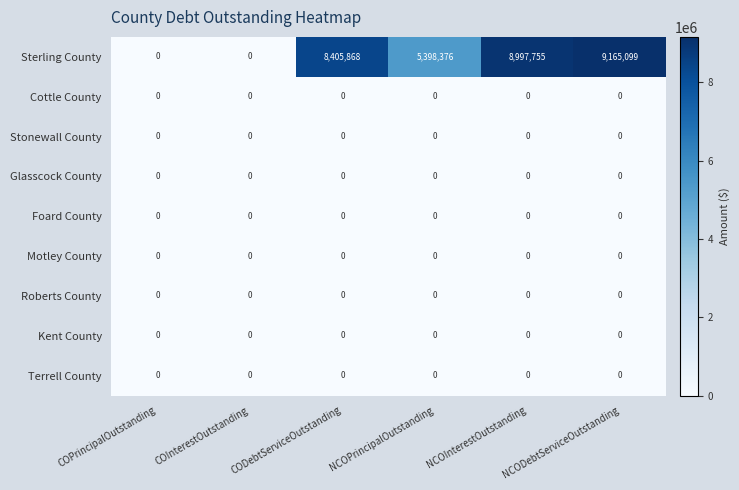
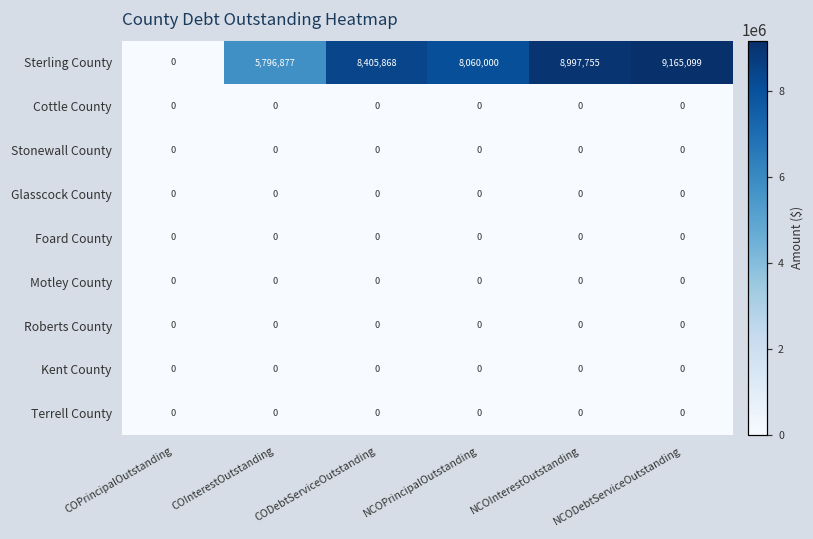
  {
    "Sterling County": {
      "COPrincipalOutstanding": "0",
-     "COInterestOutstanding": "0",
+     "COInterestOutstanding": "5,796,877",
      "CODebtServiceOutstanding": "8,405,868",
-     "NCOPrincipalOutstanding": "5,398,376",
+     "NCOPrincipalOutstanding": "8,060,000",
      "NCOInterestOutstanding": "8,997,755",
      "NCODebtServiceOutstanding": "9,165,099"
    },
    "Cottle County": {
      "COPrincipalOutstanding": "0",
      "COInterestOutstanding": "0",
      "CODebtServiceOutstanding": "0",
      "NCOPrincipalOutstanding": "0",
      "NCOInterestOutstanding": "0",
      "NCODebtServiceOutstanding": "0"
    },
    "Stonewall County": {
      "COPrincipalOutstanding": "0",
      "COInterestOutstanding": "0",
      "CODebtServiceOutstanding": "0",
      "NCOPrincipalOutstanding": "0",
      "NCOInterestOutstanding": "0",
      "NCODebtServiceOutstanding": "0"
    },
    "Glasscock County": {
      "COPrincipalOutstanding": "0",
      "COInterestOutstanding": "0",
      "CODebtServiceOutstanding": "0",
      "NCOPrincipalOutstanding": "0",
      "NCOInterestOutstanding": "0",
      "NCODebtServiceOutstanding": "0"
    },
    "Foard County": {
      "COPrincipalOutstanding": "0",
      "COInterestOutstanding": "0",
      "CODebtServiceOutstanding": "0",
      "NCOPrincipalOutstanding": "0",
      "NCOInterestOutstanding": "0",
      "NCODebtServiceOutstanding": "0"
    },
    "Motley County": {
      "COPrincipalOutstanding": "0",
      "COInterestOutstanding": "0",
      "CODebtServiceOutstanding": "0",
      "NCOPrincipalOutstanding": "0",
      "NCOInterestOutstanding": "0",
      "NCODebtServiceOutstanding": "0"
    },
    "Roberts County": {
      "COPrincipalOutstanding": "0",
      "COInterestOutstanding": "0",
      "CODebtServiceOutstanding": "0",
      "NCOPrincipalOutstanding": "0",
      "NCOInterestOutstanding": "0",
      "NCODebtServiceOutstanding": "0"
    },
    "Kent County": {
      "COPrincipalOutstanding": "0",
      "COInterestOutstanding": "0",
      "CODebtServiceOutstanding": "0",
      "NCOPrincipalOutstanding": "0",
      "NCOInterestOutstanding": "0",
      "NCODebtServiceOutstanding": "0"
    },
    "Terrell County": {
      "COPrincipalOutstanding": "0",
      "COInterestOutstanding": "0",
      "CODebtServiceOutstanding": "0",
      "NCOPrincipalOutstanding": "0",
      "NCOInterestOutstanding": "0",
      "NCODebtServiceOutstanding": "0"
    }
  }
